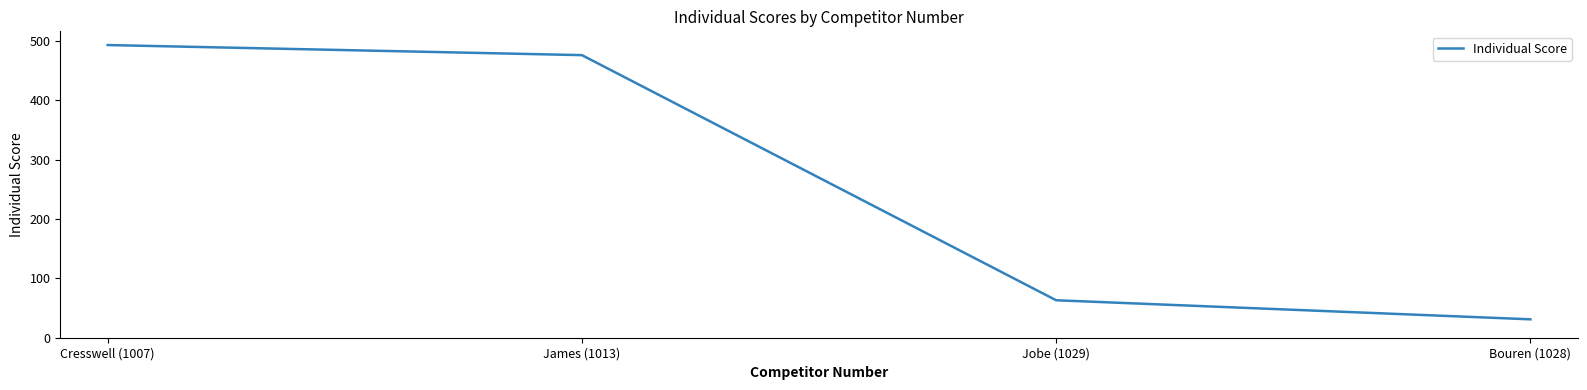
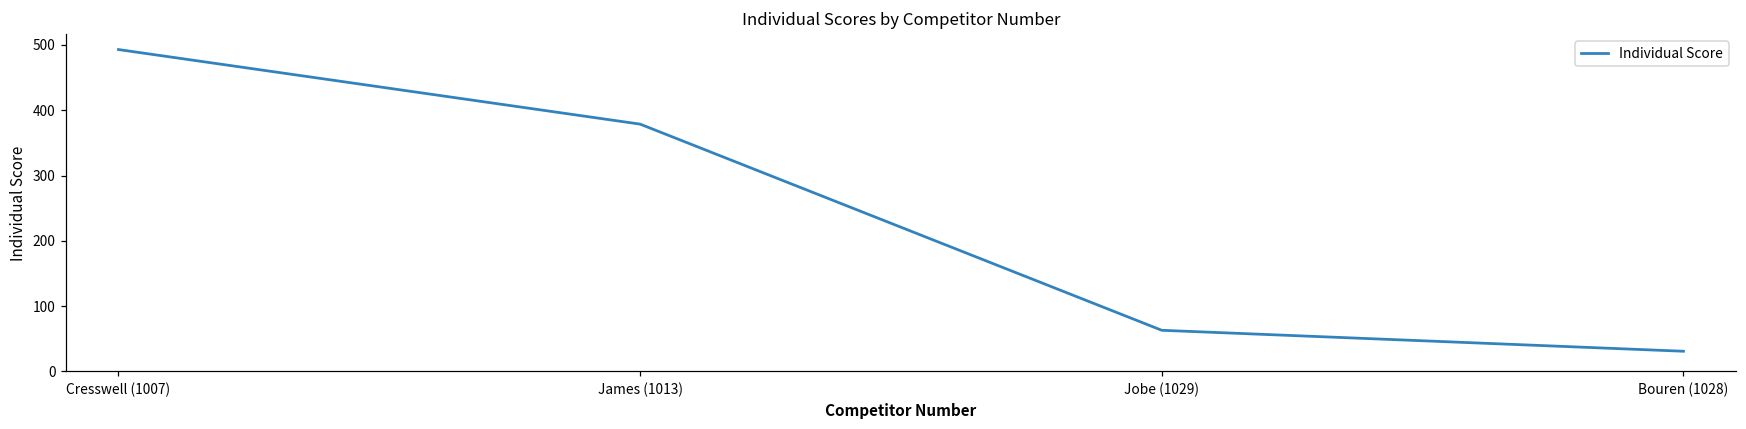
  {
    "Cresswell (1007)": 490,
-   "James (1013)": 480,
+   "James (1013)": 380,
    "Jobe (1029)": 60,
    "Bouren (1028)": 30
  }
